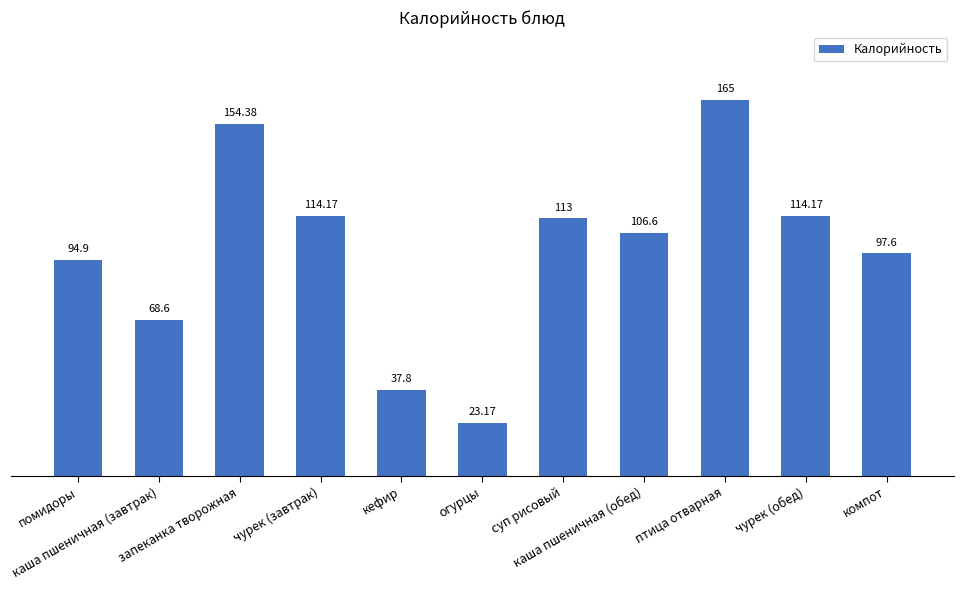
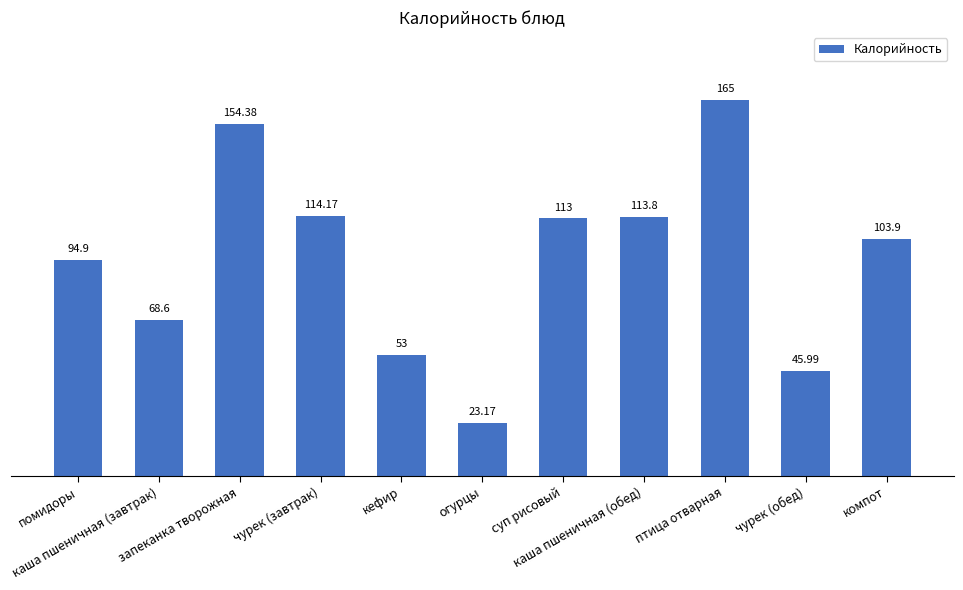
  {
    "помидоры": 94.9,
    "каша пшеничная (завтрак)": 68.6,
    "запеканка творожная": 154.38,
    "чурек (завтрак)": 114.17,
-   "кефир": 37.8,
+   "кефир": 53,
    "огурцы": 23.17,
    "суп рисовый": 113,
-   "каша пшеничная (обед)": 106.6,
+   "каша пшеничная (обед)": 113.8,
    "птица отварная": 165,
-   "чурек (обед)": 114.17,
-   "компот": 97.6
+   "чурек (обед)": 45.99,
+   "компот": 103.9
  }
